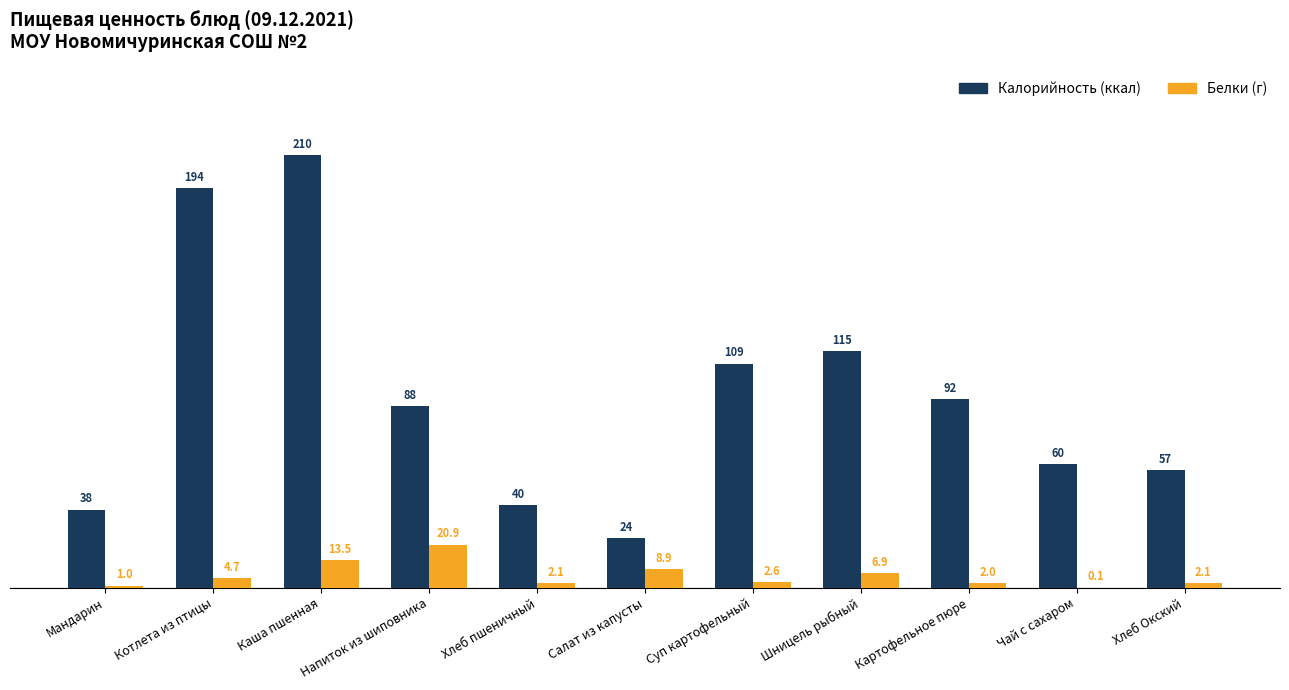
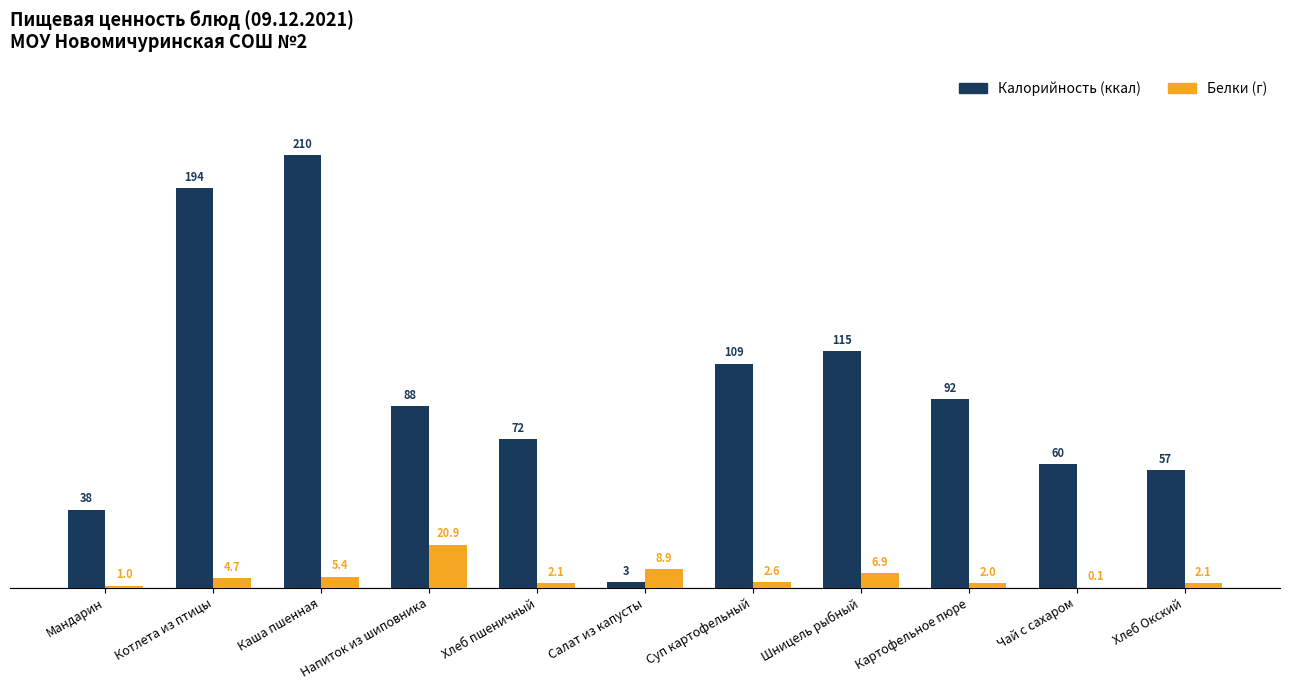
  {
    "Калорийность (ккал)": {
      "Мандарин": 38,
      "Котлета из птицы": 194,
      "Каша пшенная": 210,
      "Напиток из шиповника": 88,
-     "Хлеб пшеничный": 40,
-     "Салат из капусты": 24,
+     "Хлеб пшеничный": 72,
+     "Салат из капусты": 3,
      "Суп картофельный": 109,
      "Шницель рыбный": 115,
      "Картофельное пюре": 92,
      "Чай с сахаром": 60,
      "Хлеб Окский": 57
    },
    "Белки (г)": {
      "Мандарин": 1.0,
      "Котлета из птицы": 4.7,
-     "Каша пшенная": 13.5,
+     "Каша пшенная": 5.4,
      "Напиток из шиповника": 20.9,
      "Хлеб пшеничный": 2.1,
      "Салат из капусты": 8.9,
      "Суп картофельный": 2.6,
      "Шницель рыбный": 6.9,
      "Картофельное пюре": 2.0,
      "Чай с сахаром": 0.1,
      "Хлеб Окский": 2.1
    }
  }
